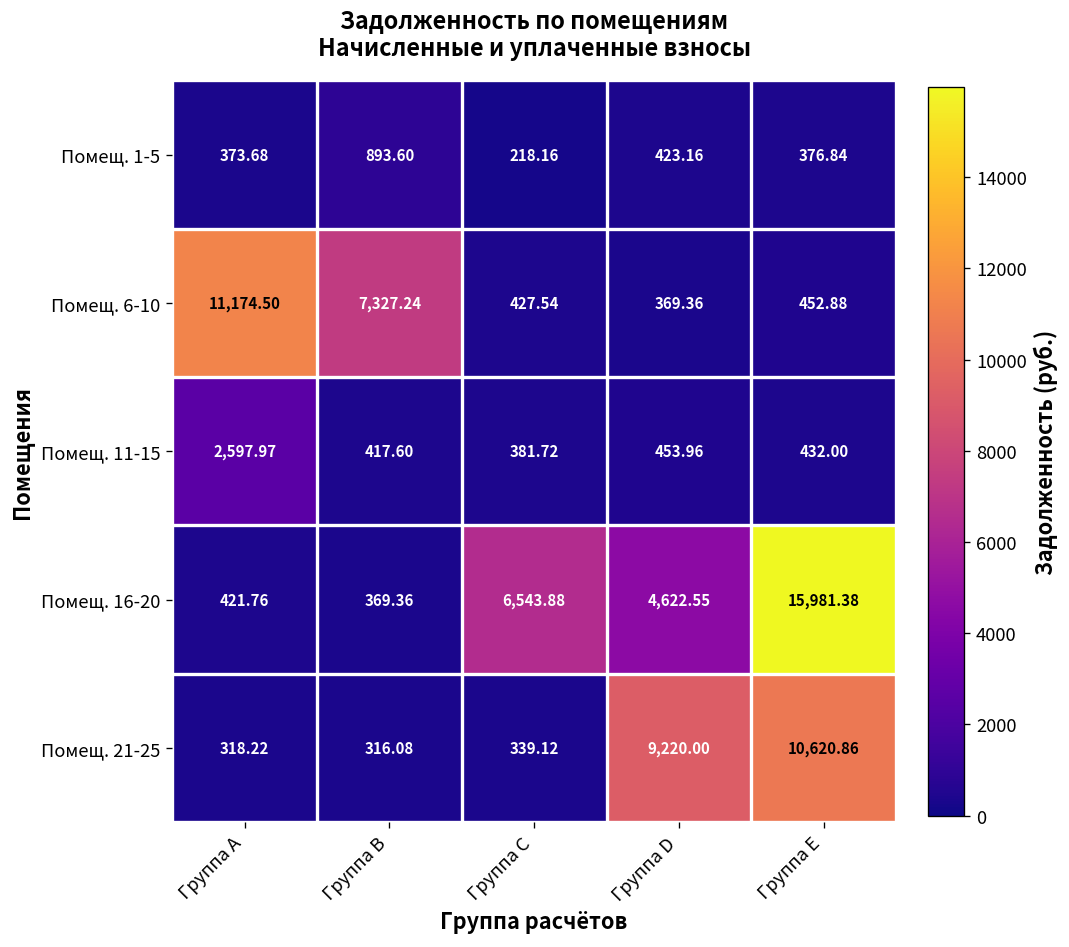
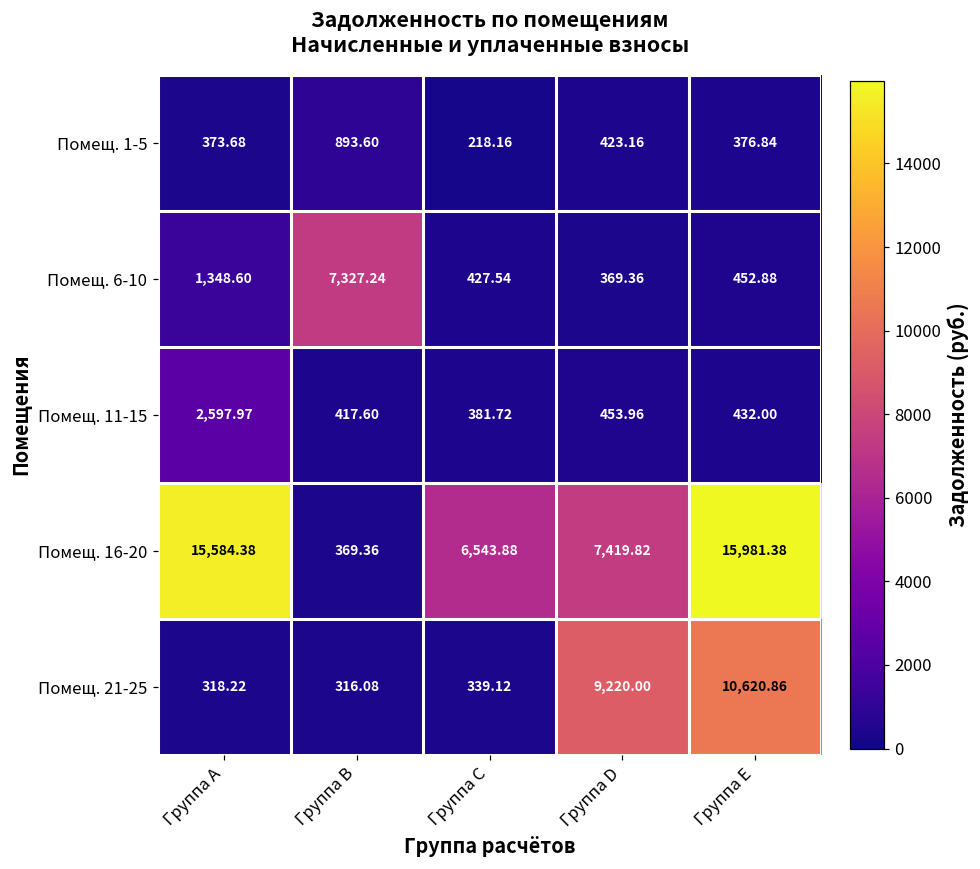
  {
    "Помещ. 1-5": {
      "Группа A": "373.68",
      "Группа B": "893.60",
      "Группа C": "218.16",
      "Группа D": "423.16",
      "Группа E": "376.84"
    },
    "Помещ. 6-10": {
-     "Группа A": "11,174.50",
+     "Группа A": "1,348.60",
      "Группа B": "7,327.24",
      "Группа C": "427.54",
      "Группа D": "369.36",
      "Группа E": "452.88"
    },
    "Помещ. 11-15": {
      "Группа A": "2,597.97",
      "Группа B": "417.60",
      "Группа C": "381.72",
      "Группа D": "453.96",
      "Группа E": "432.00"
    },
    "Помещ. 16-20": {
-     "Группа A": "421.76",
+     "Группа A": "15,584.38",
      "Группа B": "369.36",
      "Группа C": "6,543.88",
-     "Группа D": "4,622.55",
+     "Группа D": "7,419.82",
      "Группа E": "15,981.38"
    },
    "Помещ. 21-25": {
      "Группа A": "318.22",
      "Группа B": "316.08",
      "Группа C": "339.12",
      "Группа D": "9,220.00",
      "Группа E": "10,620.86"
    }
  }
